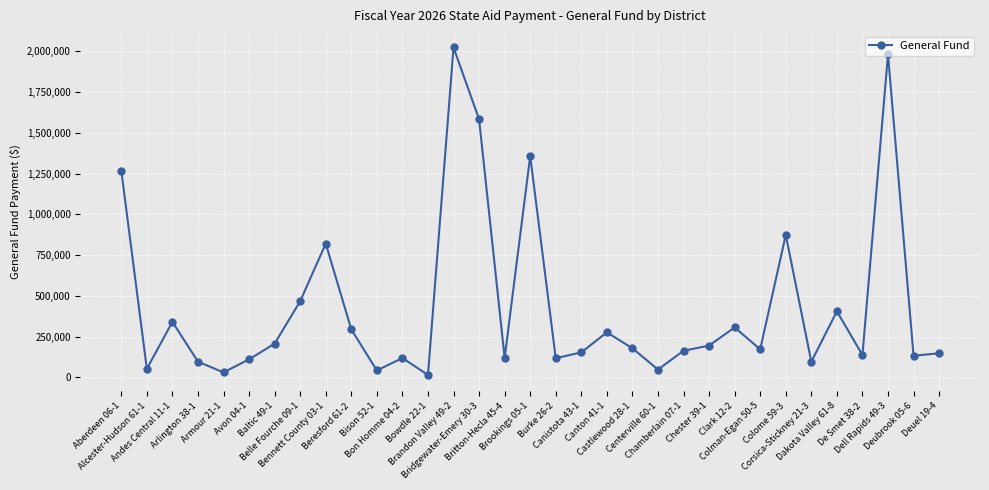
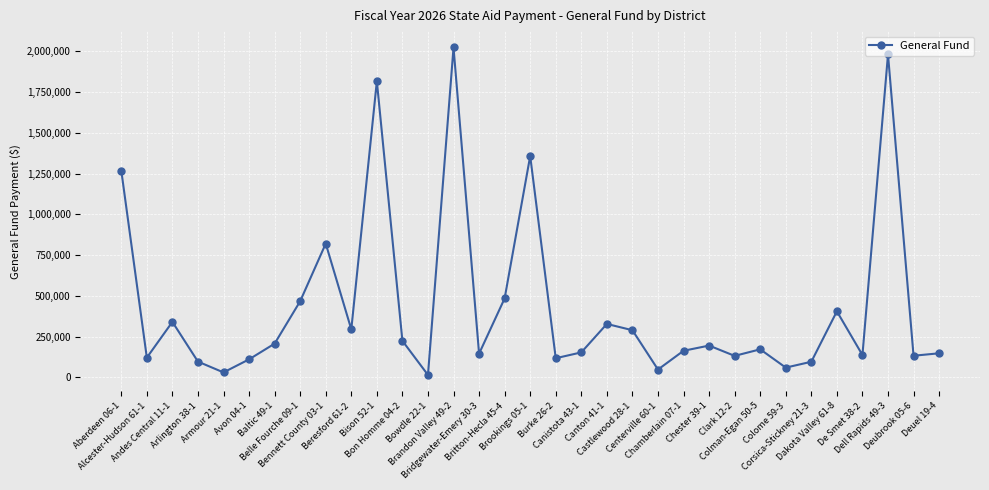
  {
    "Aberdeen 06-1": "1,270,000",
-   "Alcester-Hudson 61-1": "50,000",
+   "Alcester-Hudson 61-1": "120,000",
    "Andes Central 11-1": "340,000",
    "Arlington 38-1": "100,000",
    "Armour 21-1": "30,000",
    "Avon 04-1": "110,000",
    "Baltic 49-1": "210,000",
    "Belle Fourche 09-1": "470,000",
    "Bennett County 03-1": "820,000",
    "Beresford 61-2": "290,000",
-   "Bison 52-1": "40,000",
-   "Bon Homme 04-2": "120,000",
+   "Bison 52-1": "1,820,000",
+   "Bon Homme 04-2": "220,000",
    "Bowdle 22-1": "20,000",
    "Brandon Valley 49-2": "2,020,000",
-   "Bridgewater-Emery 30-3": "1,580,000",
-   "Britton-Hecla 45-4": "120,000",
+   "Bridgewater-Emery 30-3": "150,000",
+   "Britton-Hecla 45-4": "480,000",
    "Brookings 05-1": "1,360,000",
    "Burke 26-2": "120,000",
    "Canistota 43-1": "150,000",
-   "Canton 41-1": "280,000",
-   "Castlewood 28-1": "180,000",
+   "Canton 41-1": "330,000",
+   "Castlewood 28-1": "290,000",
    "Centerville 60-1": "50,000",
    "Chamberlain 07-1": "160,000",
    "Chester 39-1": "200,000",
-   "Clark 12-2": "310,000",
+   "Clark 12-2": "130,000",
    "Colman-Egan 50-5": "170,000",
-   "Colome 59-3": "870,000",
+   "Colome 59-3": "60,000",
    "Corsica-Stickney 21-3": "100,000",
    "Dakota Valley 61-8": "410,000",
    "De Smet 38-2": "140,000",
    "Deubrook 05-6": "130,000",
    "Deuel 19-4": "150,000"
  }
